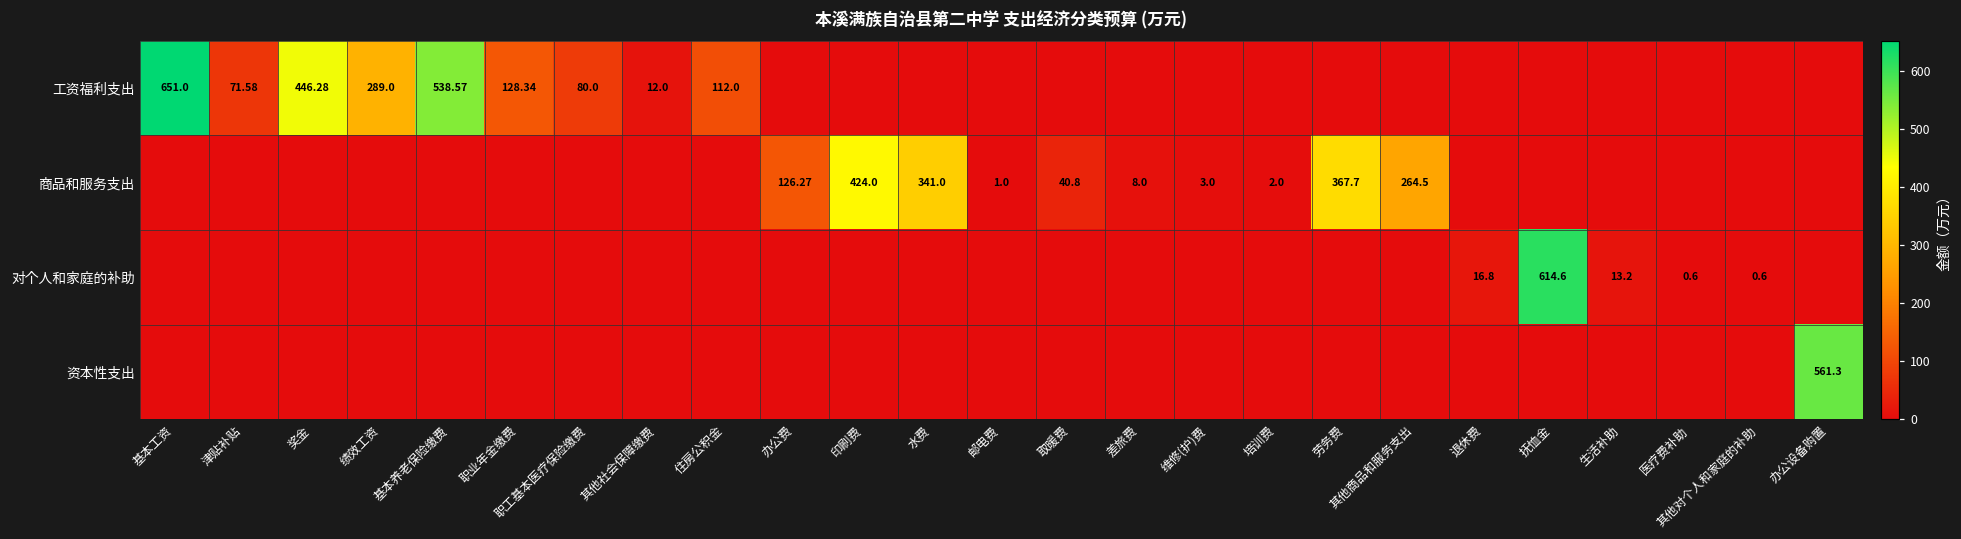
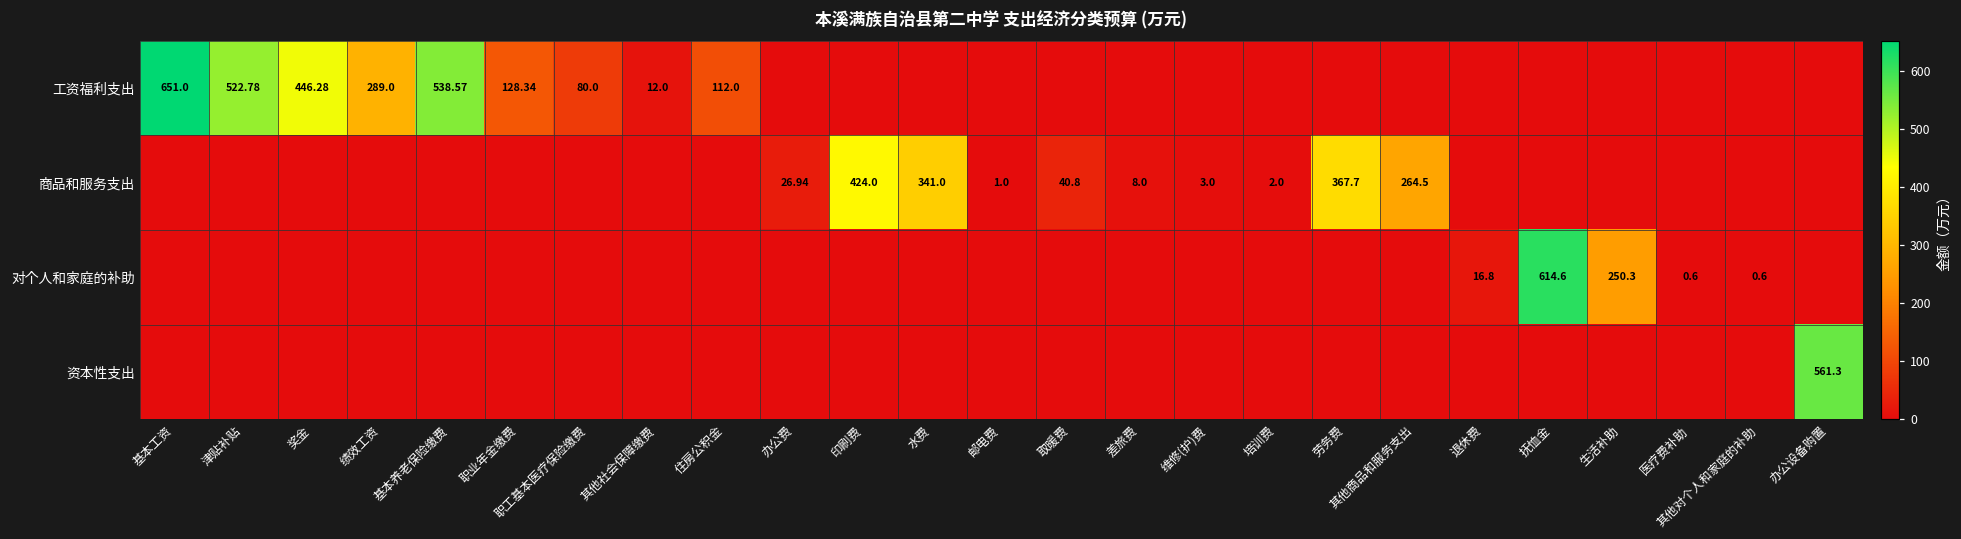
  {
    "工资福利支出": {
      "基本工资": 651.0,
-     "津贴补贴": 71.58,
+     "津贴补贴": 522.78,
      "奖金": 446.28,
      "绩效工资": 289.0,
      "基本养老保险缴费": 538.57,
      "职业年金缴费": 128.34,
      "职工基本医疗保险缴费": 80.0,
      "其他社会保障缴费": 12.0,
      "住房公积金": 112.0
    },
    "商品和服务支出": {
-     "办公费": 126.27,
+     "办公费": 26.94,
      "印刷费": 424.0,
      "水费": 341.0,
      "邮电费": 1.0,
      "取暖费": 40.8,
      "差旅费": 8.0,
      "维修(护)费": 3.0,
      "培训费": 2.0,
      "劳务费": 367.7,
      "其他商品和服务支出": 264.5
    },
    "对个人和家庭的补助": {
      "退休费": 16.8,
      "抚恤金": 614.6,
-     "生活补助": 13.2,
+     "生活补助": 250.3,
      "医疗费补助": 0.6,
      "其他对个人和家庭的补助": 0.6
    },
    "资本性支出": {
      "办公设备购置": 561.3
    }
  }
